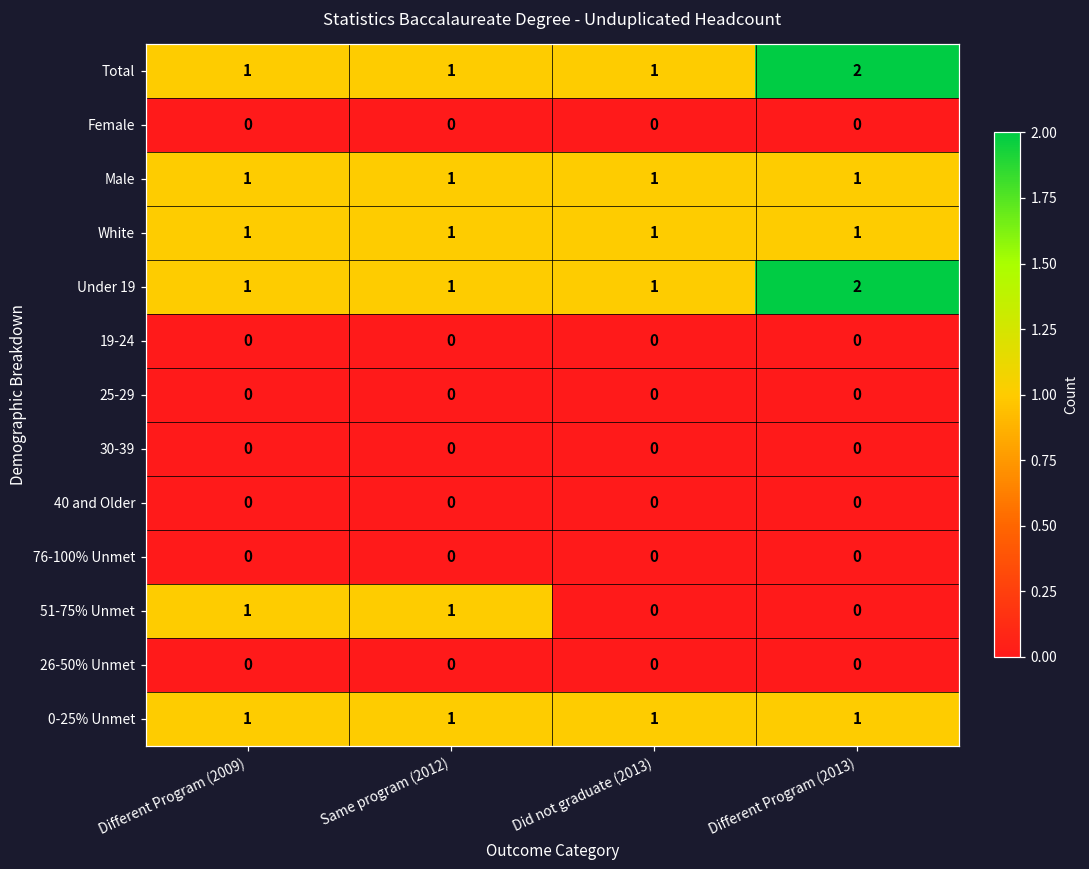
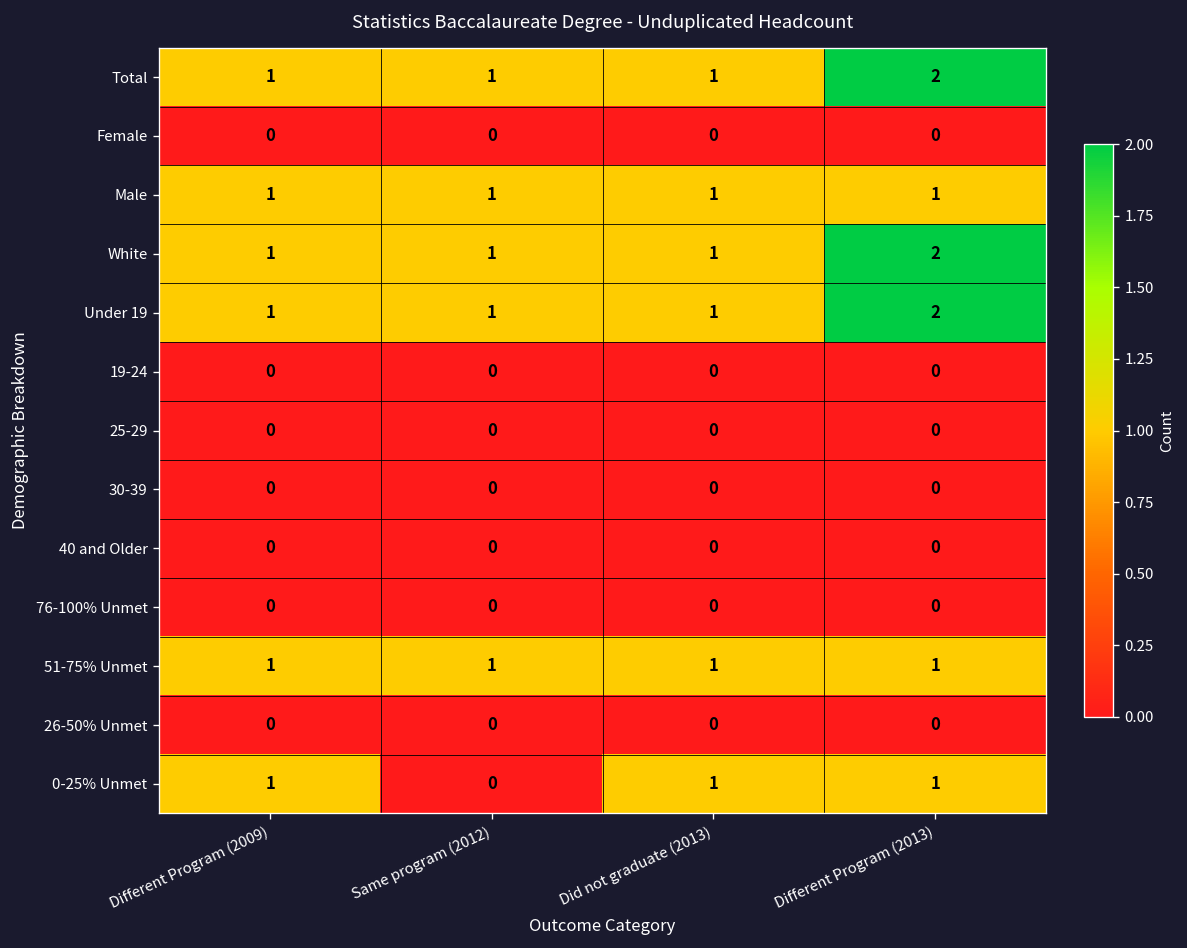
  {
    "Total": {
      "Different Program (2009)": 1,
      "Same program (2012)": 1,
      "Did not graduate (2013)": 1,
      "Different Program (2013)": 2
    },
    "Female": {
      "Different Program (2009)": 0,
      "Same program (2012)": 0,
      "Did not graduate (2013)": 0,
      "Different Program (2013)": 0
    },
    "Male": {
      "Different Program (2009)": 1,
      "Same program (2012)": 1,
      "Did not graduate (2013)": 1,
      "Different Program (2013)": 1
    },
    "White": {
      "Different Program (2009)": 1,
      "Same program (2012)": 1,
      "Did not graduate (2013)": 1,
-     "Different Program (2013)": 1
+     "Different Program (2013)": 2
    },
    "Under 19": {
      "Different Program (2009)": 1,
      "Same program (2012)": 1,
      "Did not graduate (2013)": 1,
      "Different Program (2013)": 2
    },
    "19-24": {
      "Different Program (2009)": 0,
      "Same program (2012)": 0,
      "Did not graduate (2013)": 0,
      "Different Program (2013)": 0
    },
    "25-29": {
      "Different Program (2009)": 0,
      "Same program (2012)": 0,
      "Did not graduate (2013)": 0,
      "Different Program (2013)": 0
    },
    "30-39": {
      "Different Program (2009)": 0,
      "Same program (2012)": 0,
      "Did not graduate (2013)": 0,
      "Different Program (2013)": 0
    },
    "40 and Older": {
      "Different Program (2009)": 0,
      "Same program (2012)": 0,
      "Did not graduate (2013)": 0,
      "Different Program (2013)": 0
    },
    "76-100% Unmet": {
      "Different Program (2009)": 0,
      "Same program (2012)": 0,
      "Did not graduate (2013)": 0,
      "Different Program (2013)": 0
    },
    "51-75% Unmet": {
      "Different Program (2009)": 1,
      "Same program (2012)": 1,
-     "Did not graduate (2013)": 0,
-     "Different Program (2013)": 0
+     "Did not graduate (2013)": 1,
+     "Different Program (2013)": 1
    },
    "26-50% Unmet": {
      "Different Program (2009)": 0,
      "Same program (2012)": 0,
      "Did not graduate (2013)": 0,
      "Different Program (2013)": 0
    },
    "0-25% Unmet": {
      "Different Program (2009)": 1,
-     "Same program (2012)": 1,
+     "Same program (2012)": 0,
      "Did not graduate (2013)": 1,
      "Different Program (2013)": 1
    }
  }
